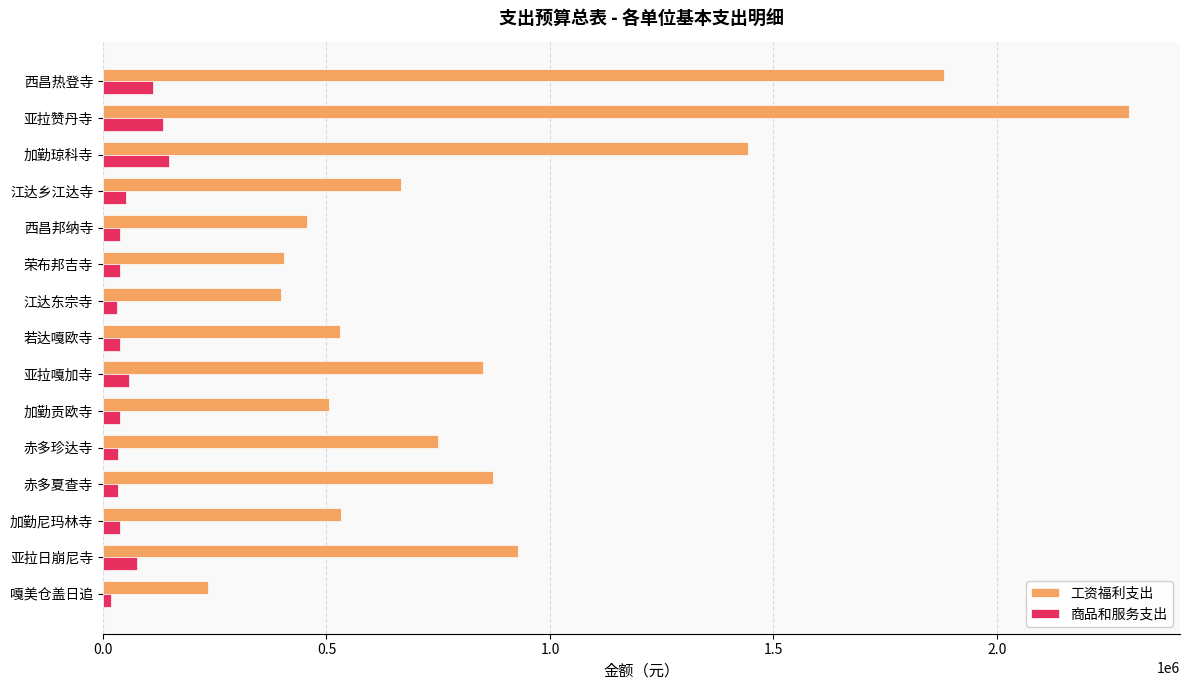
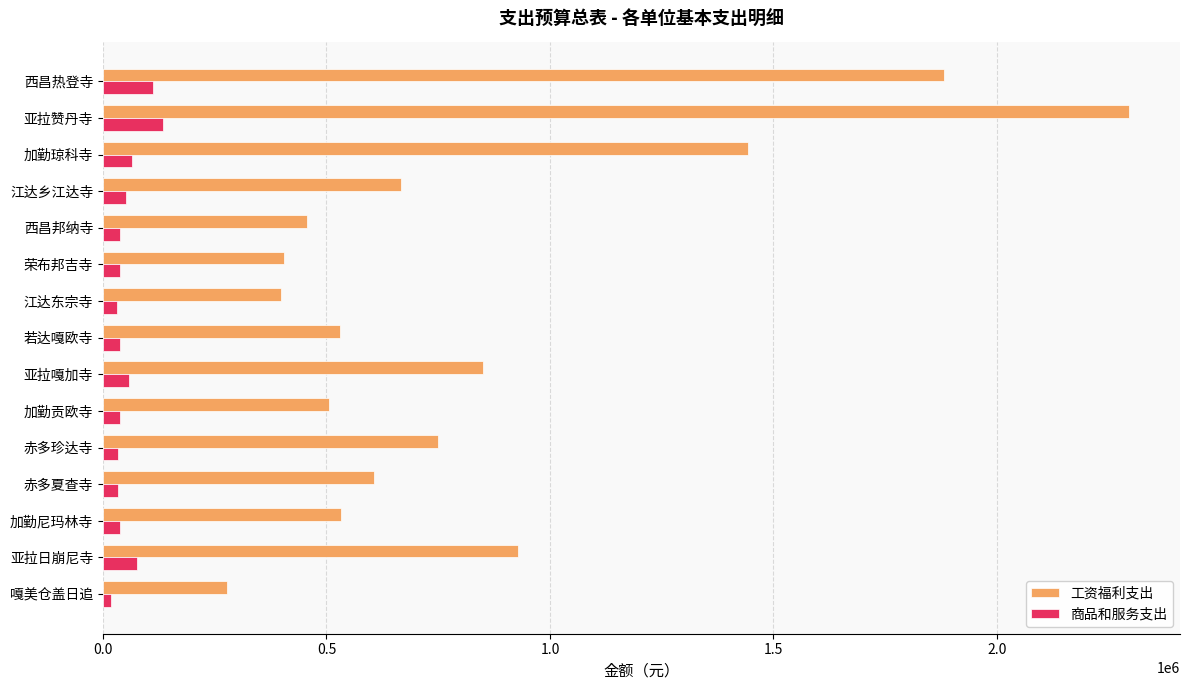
  {
    "工资福利支出": {
      "西昌热登寺": 1880000,
      "亚拉赞丹寺": 2290000,
      "加勤琼科寺": 1440000,
      "江达乡江达寺": 670000,
      "西昌邦纳寺": 460000,
      "荣布邦吉寺": 400000,
      "江达东宗寺": 400000,
      "若达嘎欧寺": 530000,
      "亚拉嘎加寺": 850000,
      "加勤贡欧寺": 500000,
      "赤多珍达寺": 750000,
-     "赤多夏查寺": 870000,
+     "赤多夏查寺": 610000,
      "加勤尼玛林寺": 530000,
      "亚拉日崩尼寺": 930000,
-     "嘎美仓盖日追": 240000
+     "嘎美仓盖日追": 280000
    },
    "商品和服务支出": {
      "西昌热登寺": 110000,
      "亚拉赞丹寺": 130000,
-     "加勤琼科寺": 150000,
+     "加勤琼科寺": 70000,
      "江达乡江达寺": 50000,
      "西昌邦纳寺": 40000,
      "荣布邦吉寺": 40000,
      "江达东宗寺": 30000,
      "若达嘎欧寺": 40000,
      "亚拉嘎加寺": 60000,
      "加勤贡欧寺": 40000,
      "赤多珍达寺": 30000,
      "赤多夏查寺": 30000,
      "加勤尼玛林寺": 40000,
      "亚拉日崩尼寺": 80000,
      "嘎美仓盖日追": 20000
    }
  }
